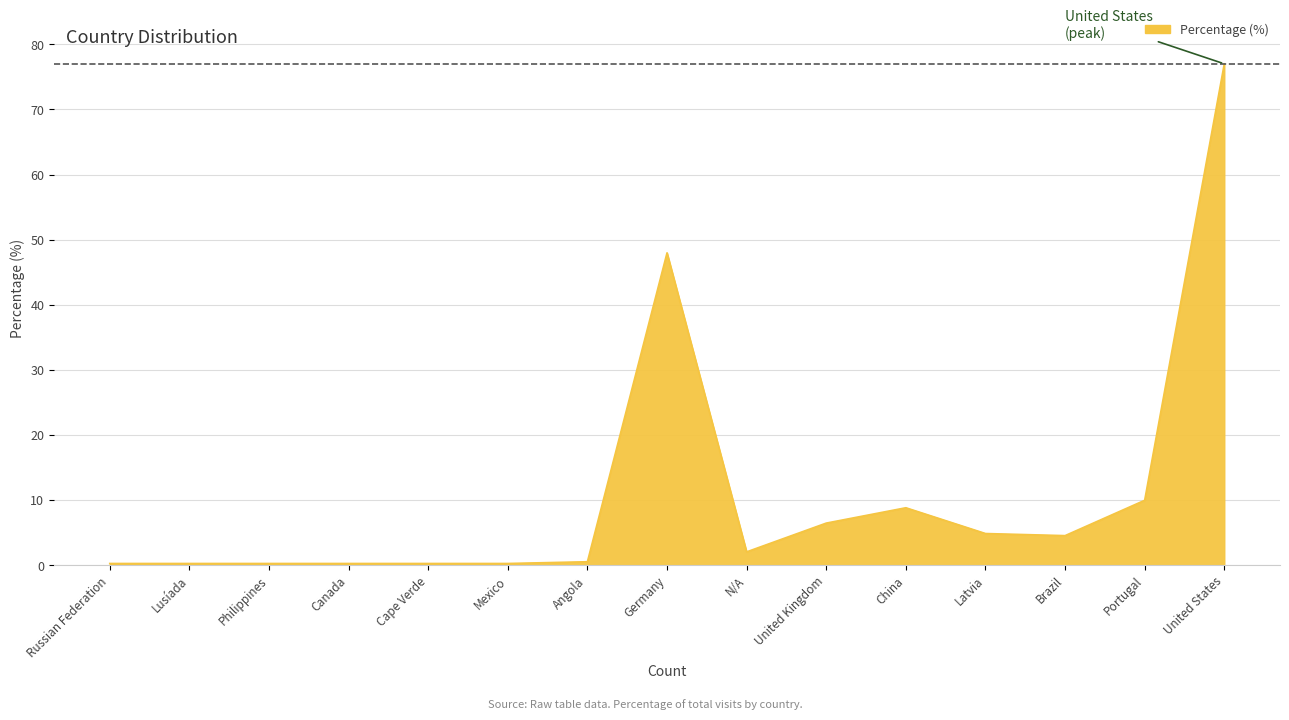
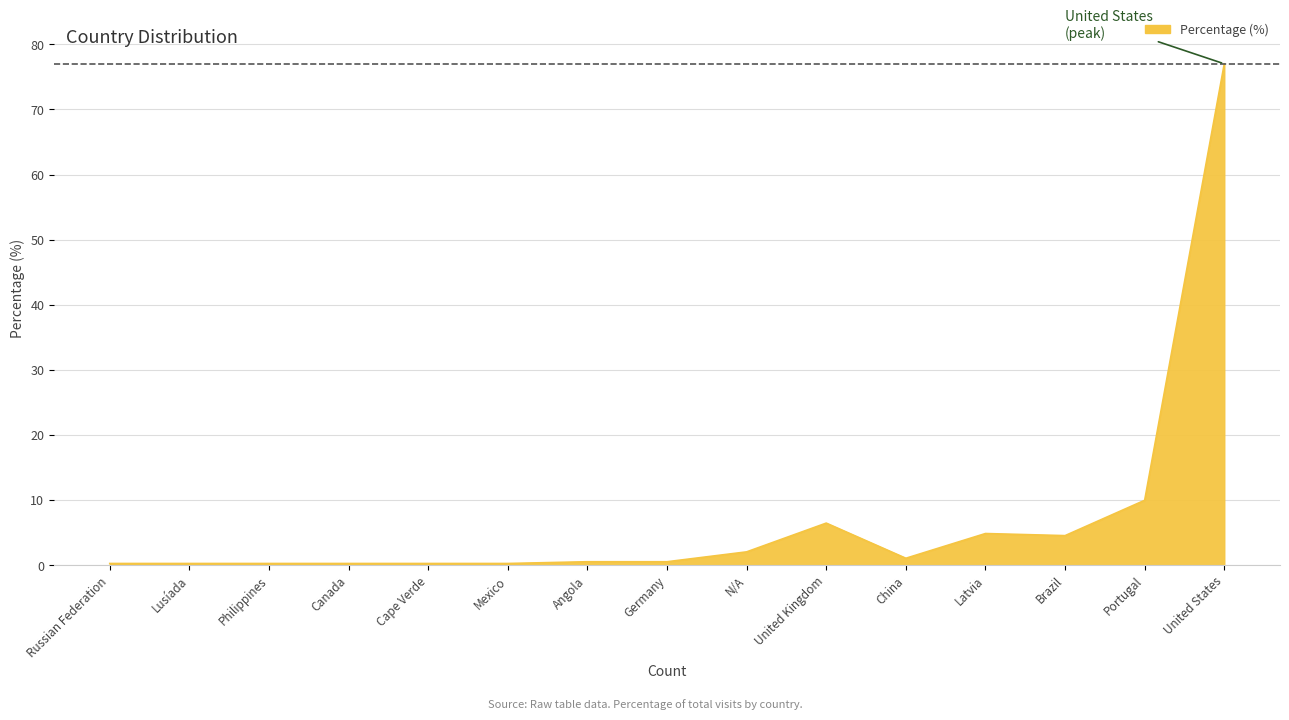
  {
    "Russian Federation": 0,
    "Lusíada": 0,
    "Philippines": 0,
    "Canada": 0,
    "Cape Verde": 0,
    "Mexico": 0,
    "Angola": 1,
-   "Germany": 48,
+   "Germany": 1,
    "N/A": 2,
    "United Kingdom": 6,
-   "China": 9,
+   "China": 1,
    "Latvia": 5,
    "Brazil": 5,
    "Portugal": 10,
    "United States": 77
  }
